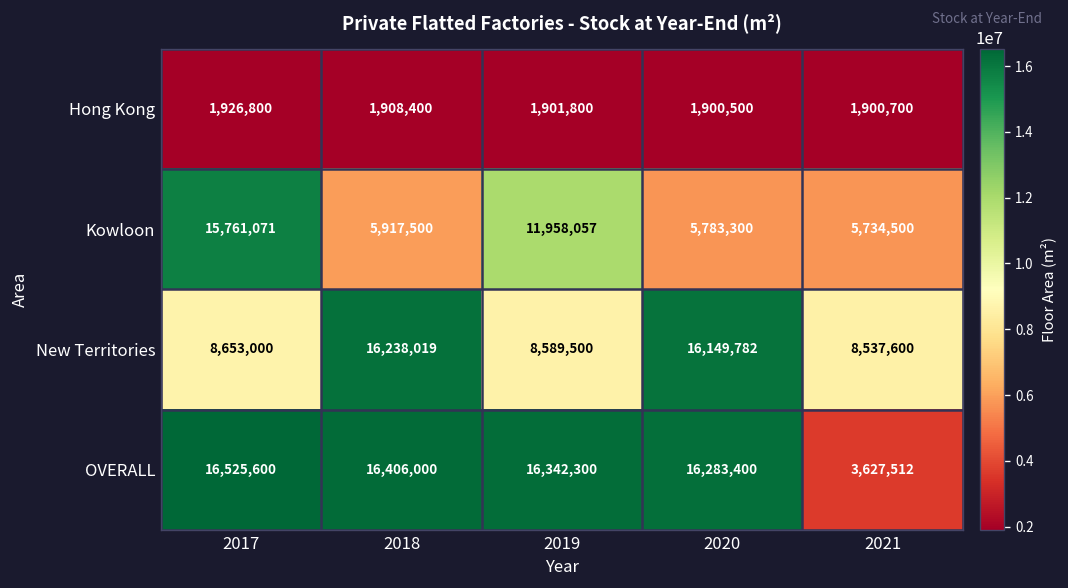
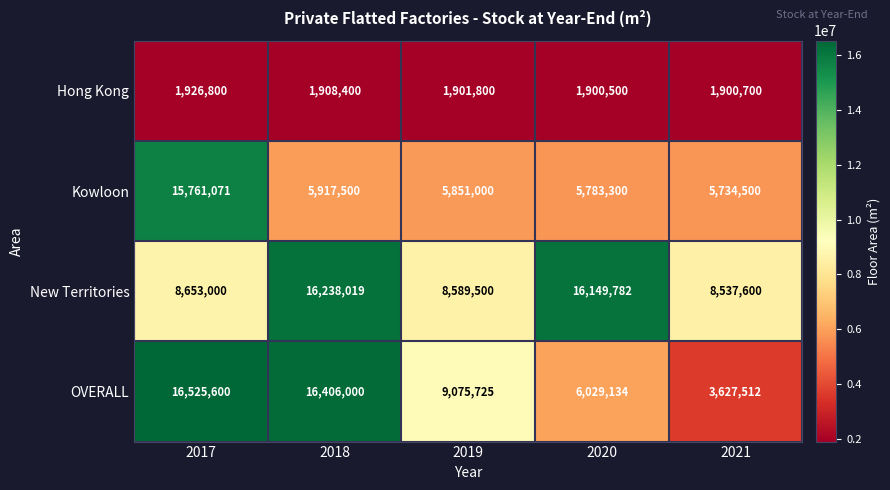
  {
    "Hong Kong": {
      "2017": "1,926,800",
      "2018": "1,908,400",
      "2019": "1,901,800",
      "2020": "1,900,500",
      "2021": "1,900,700"
    },
    "Kowloon": {
      "2017": "15,761,071",
      "2018": "5,917,500",
-     "2019": "11,958,057",
+     "2019": "5,851,000",
      "2020": "5,783,300",
      "2021": "5,734,500"
    },
    "New Territories": {
      "2017": "8,653,000",
      "2018": "16,238,019",
      "2019": "8,589,500",
      "2020": "16,149,782",
      "2021": "8,537,600"
    },
    "OVERALL": {
      "2017": "16,525,600",
      "2018": "16,406,000",
-     "2019": "16,342,300",
-     "2020": "16,283,400",
+     "2019": "9,075,725",
+     "2020": "6,029,134",
      "2021": "3,627,512"
    }
  }
